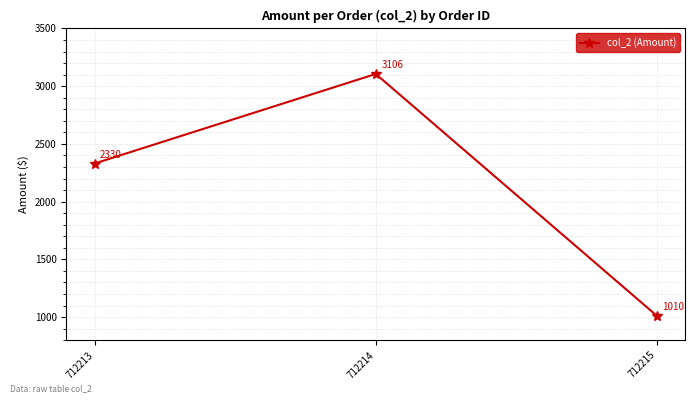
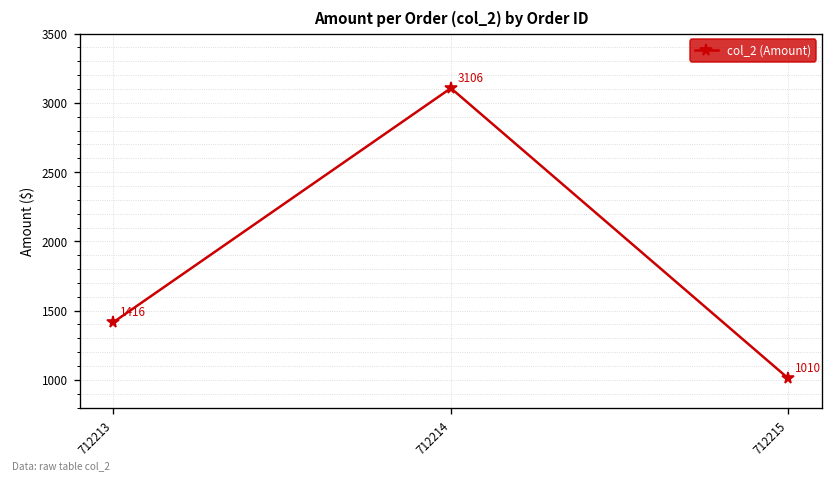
  {
-   "712213": 2330,
+   "712213": 1416,
    "712214": 3106,
    "712215": 1010
  }
